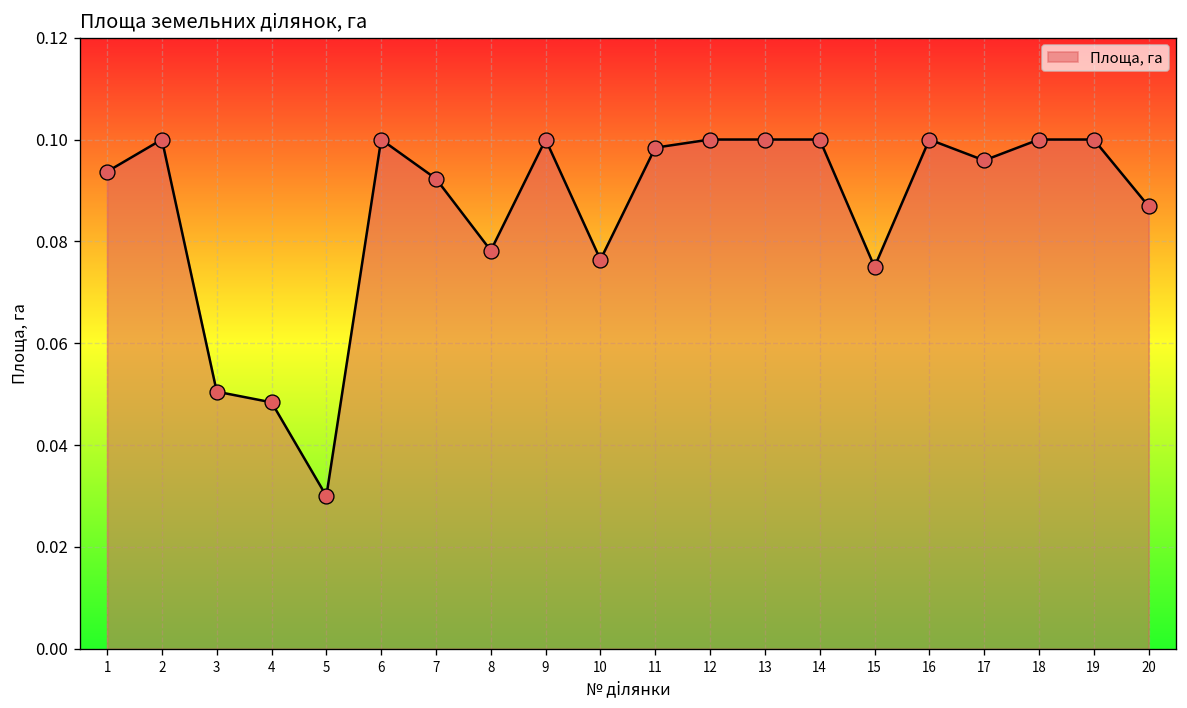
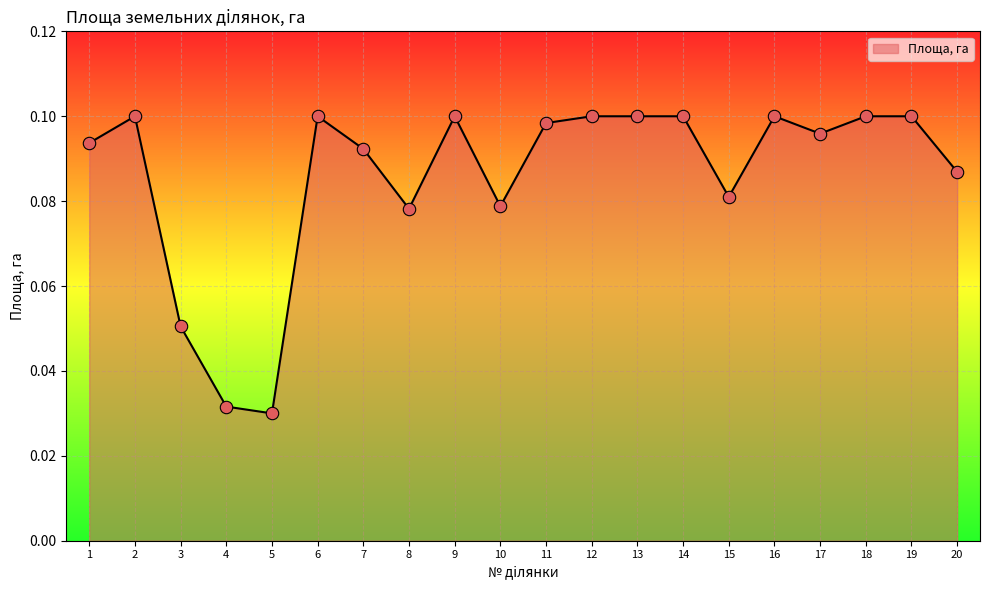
  {
    "1": 0.094,
    "2": 0.100,
    "3": 0.051,
-   "4": 0.048,
+   "4": 0.032,
    "5": 0.030,
    "6": 0.100,
    "7": 0.092,
    "8": 0.078,
    "9": 0.100,
-   "10": 0.076,
+   "10": 0.079,
    "11": 0.098,
    "12": 0.100,
    "13": 0.100,
    "14": 0.100,
-   "15": 0.075,
+   "15": 0.081,
    "16": 0.100,
    "17": 0.096,
    "18": 0.100,
    "19": 0.100,
    "20": 0.087
  }
